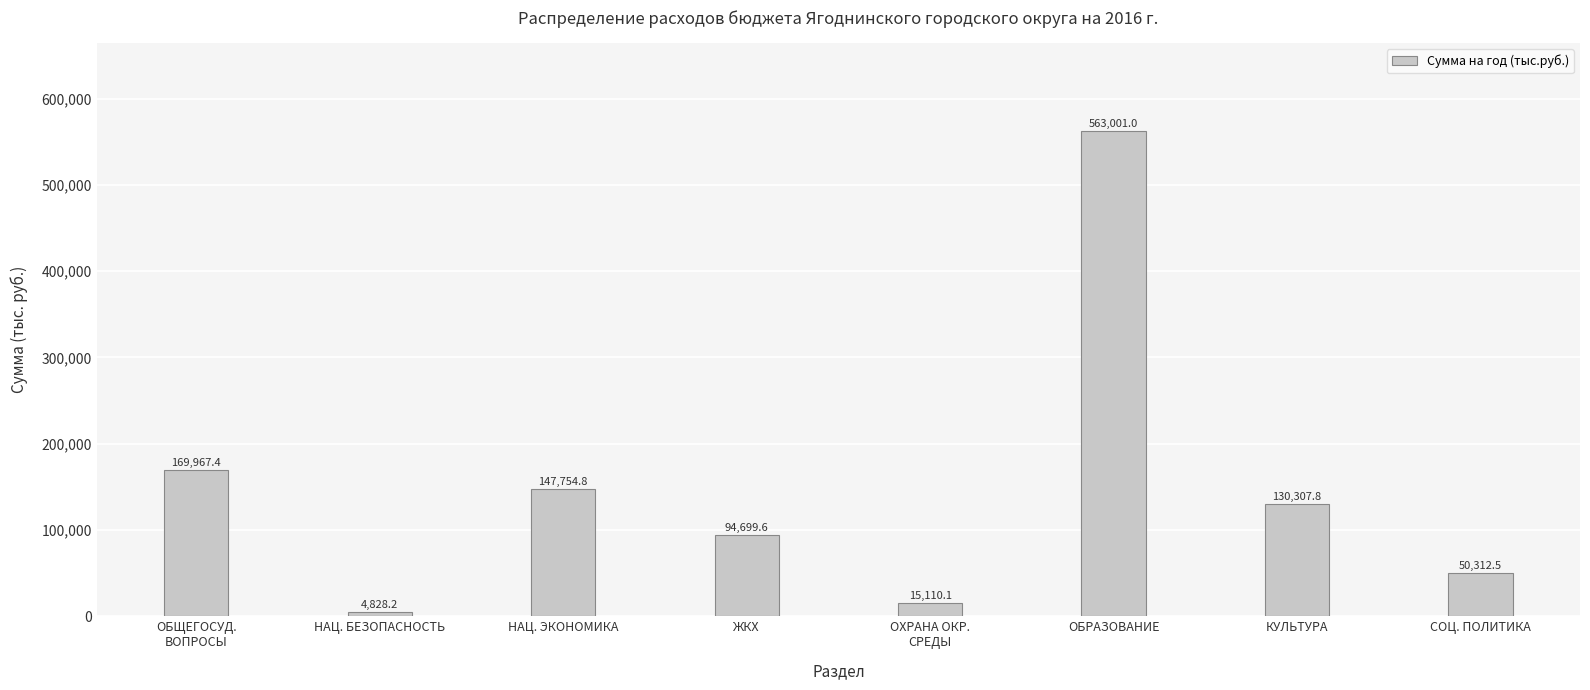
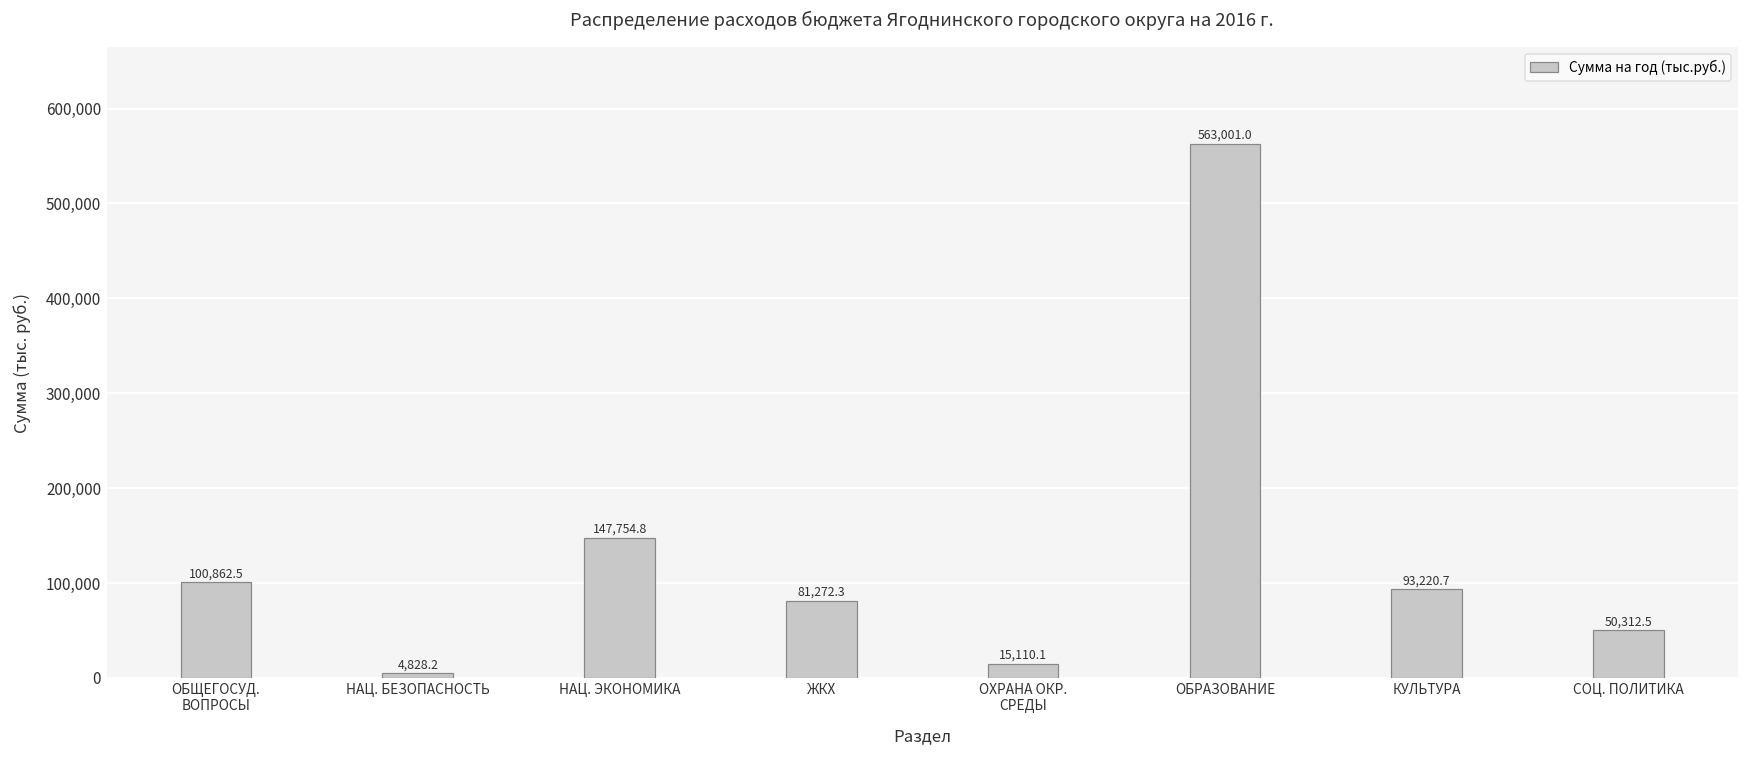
  {
-   "ОБЩЕГОСУД. ВОПРОСЫ": "169,967.4",
+   "ОБЩЕГОСУД. ВОПРОСЫ": "100,862.5",
    "НАЦ. БЕЗОПАСНОСТЬ": "4,828.2",
    "НАЦ. ЭКОНОМИКА": "147,754.8",
-   "ЖКХ": "94,699.6",
+   "ЖКХ": "81,272.3",
    "ОХРАНА ОКР. СРЕДЫ": "15,110.1",
    "ОБРАЗОВАНИЕ": "563,001.0",
-   "КУЛЬТУРА": "130,307.8",
+   "КУЛЬТУРА": "93,220.7",
    "СОЦ. ПОЛИТИКА": "50,312.5"
  }
